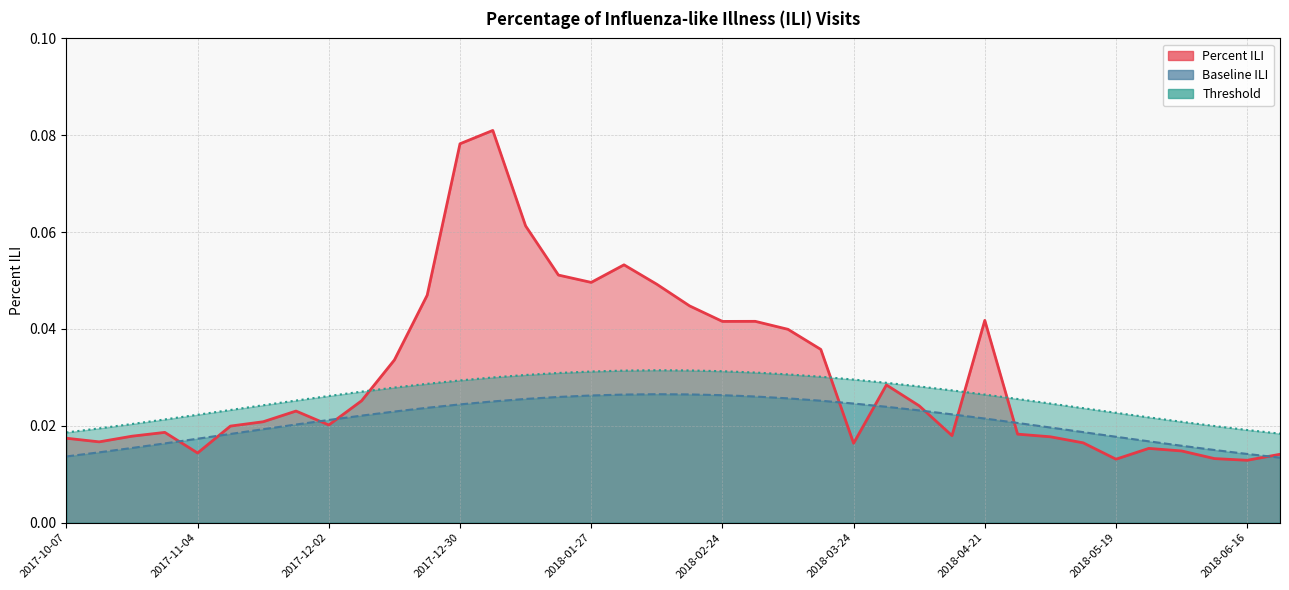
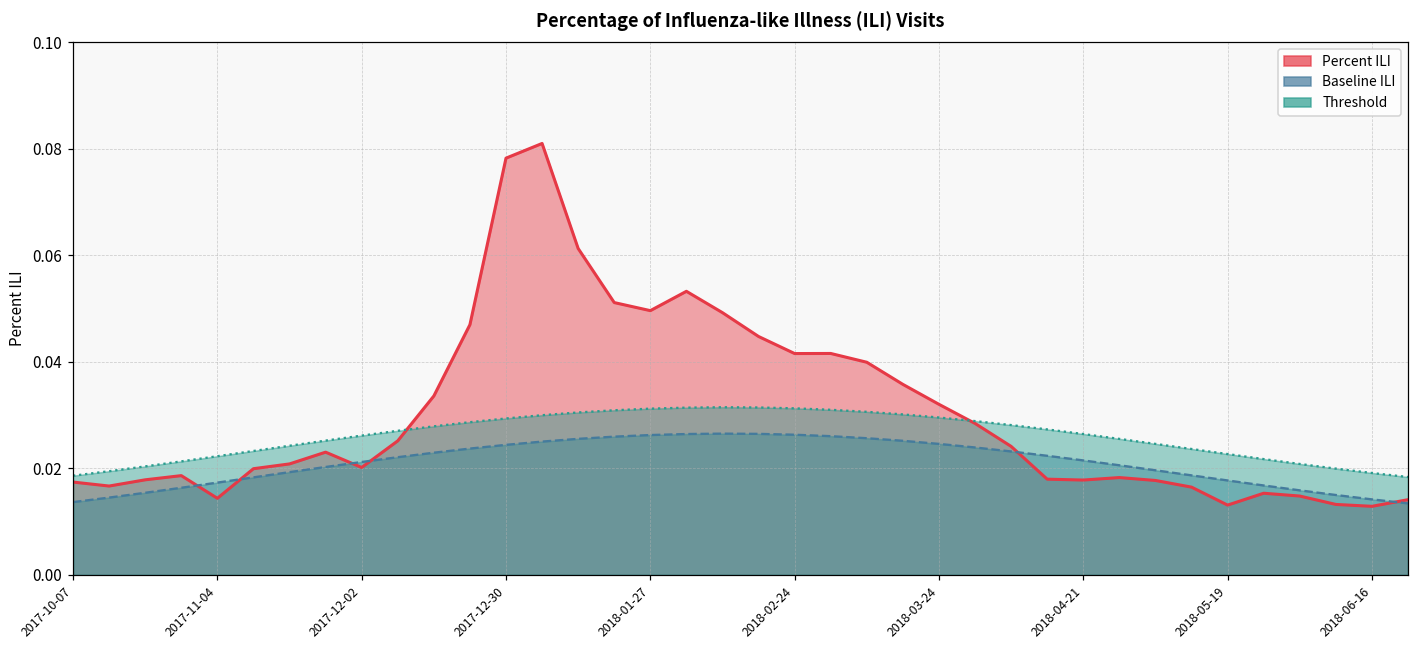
  {
    "Percent ILI": {
      "2017-10-07": 0.017,
      "2017-11-04": 0.014,
      "2017-12-02": 0.020,
      "2017-12-30": 0.078,
      "2018-01-27": 0.050,
      "2018-02-24": 0.042,
-     "2018-03-24": 0.016,
-     "2018-04-21": 0.042,
+     "2018-03-24": 0.032,
+     "2018-04-21": 0.018,
      "2018-05-19": 0.013,
      "2018-06-16": 0.013
    }
  }
